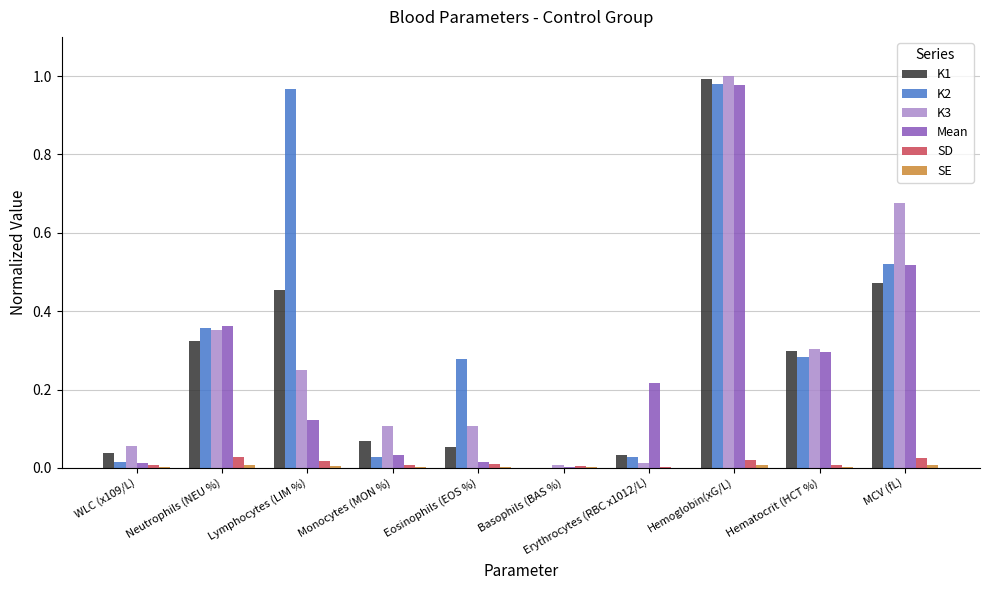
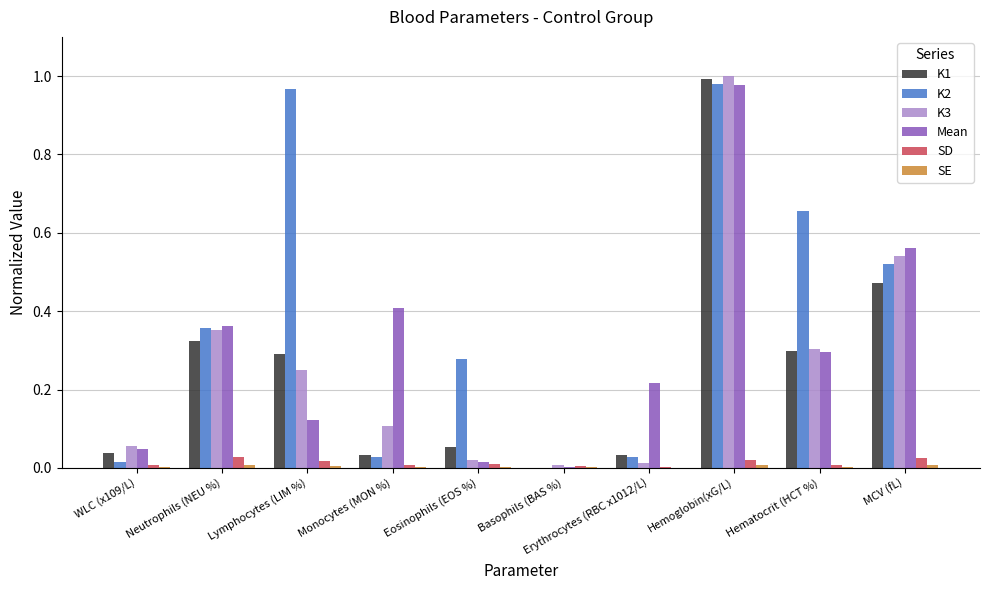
  {
    "K1": {
      "WLC (x109/L)": 0.04,
      "Neutrophils (NEU %)": 0.32,
-     "Lymphocytes (LIM %)": 0.45,
-     "Monocytes (MON %)": 0.07,
+     "Lymphocytes (LIM %)": 0.29,
+     "Monocytes (MON %)": 0.03,
      "Eosinophils (EOS %)": 0.05,
      "Basophils (BAS %)": 0.00,
      "Erythrocytes (RBC x1012/L)": 0.03,
      "Hemoglobin(xG/L)": 0.99,
      "Hematocrit (HCT %)": 0.30,
      "MCV (fL)": 0.47
    },
    "K2": {
      "WLC (x109/L)": 0.01,
      "Neutrophils (NEU %)": 0.36,
      "Lymphocytes (LIM %)": 0.97,
      "Monocytes (MON %)": 0.03,
      "Eosinophils (EOS %)": 0.28,
      "Basophils (BAS %)": 0.00,
      "Erythrocytes (RBC x1012/L)": 0.03,
      "Hemoglobin(xG/L)": 0.98,
-     "Hematocrit (HCT %)": 0.28,
+     "Hematocrit (HCT %)": 0.66,
      "MCV (fL)": 0.52
    },
    "K3": {
      "WLC (x109/L)": 0.06,
      "Neutrophils (NEU %)": 0.35,
      "Lymphocytes (LIM %)": 0.25,
      "Monocytes (MON %)": 0.11,
-     "Eosinophils (EOS %)": 0.11,
+     "Eosinophils (EOS %)": 0.02,
      "Basophils (BAS %)": 0.01,
      "Erythrocytes (RBC x1012/L)": 0.01,
      "Hemoglobin(xG/L)": 1.00,
      "Hematocrit (HCT %)": 0.30,
-     "MCV (fL)": 0.68
+     "MCV (fL)": 0.54
    },
    "Mean": {
-     "WLC (x109/L)": 0.01,
+     "WLC (x109/L)": 0.05,
      "Neutrophils (NEU %)": 0.36,
      "Lymphocytes (LIM %)": 0.12,
-     "Monocytes (MON %)": 0.03,
+     "Monocytes (MON %)": 0.41,
      "Eosinophils (EOS %)": 0.02,
      "Erythrocytes (RBC x1012/L)": 0.22,
      "Hemoglobin(xG/L)": 0.98,
      "Hematocrit (HCT %)": 0.29,
-     "MCV (fL)": 0.52
+     "MCV (fL)": 0.56
    },
    "SD": {
      "WLC (x109/L)": 0.01,
      "Neutrophils (NEU %)": 0.03,
      "Lymphocytes (LIM %)": 0.02,
      "Eosinophils (EOS %)": 0.01,
      "Hemoglobin(xG/L)": 0.02,
      "Hematocrit (HCT %)": 0.01,
      "MCV (fL)": 0.03
    },
    "SE": {
      "Neutrophils (NEU %)": 0.01,
      "MCV (fL)": 0.01
    }
  }
